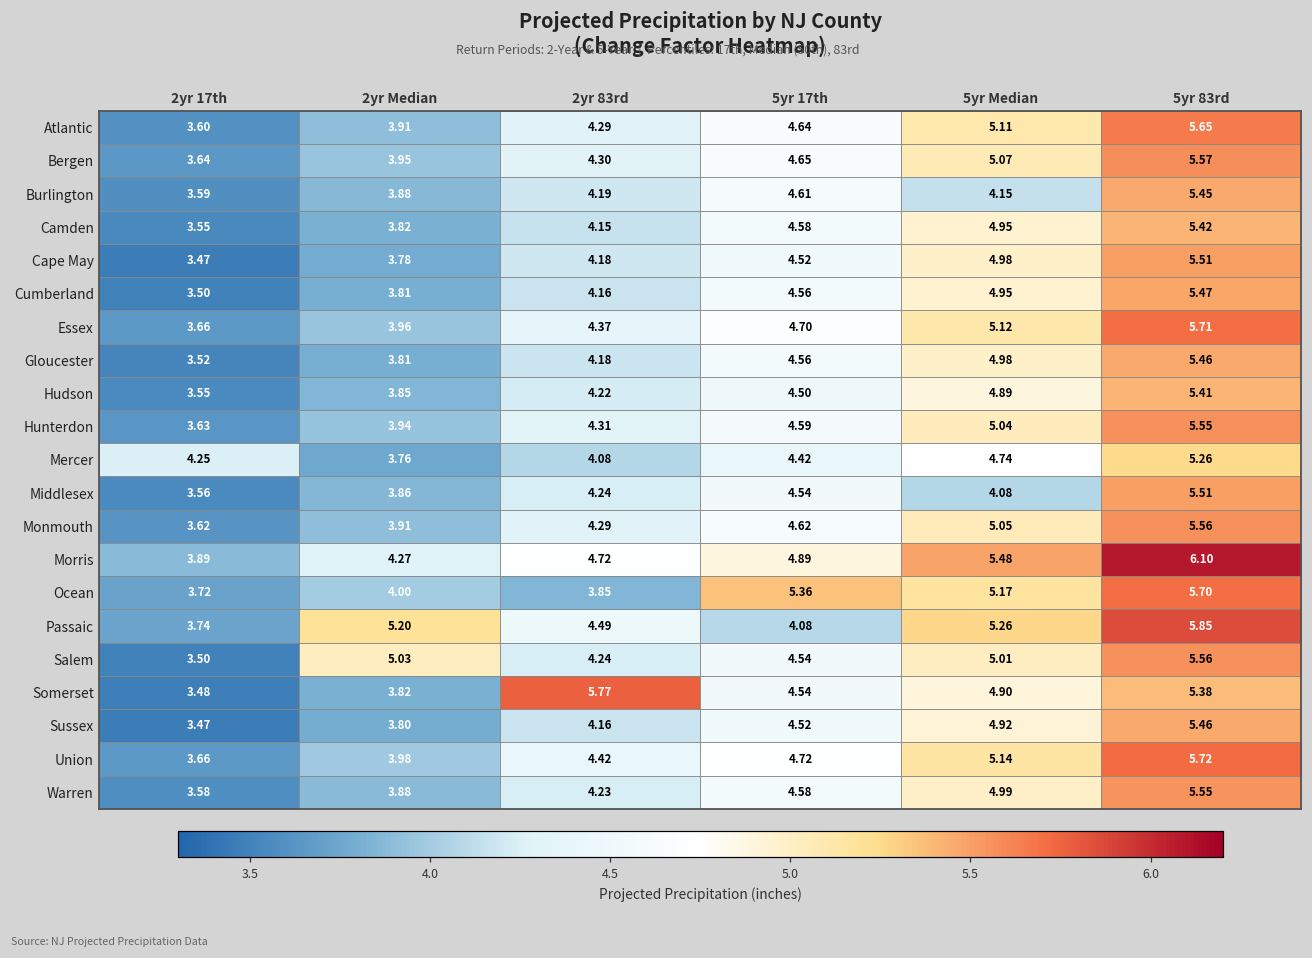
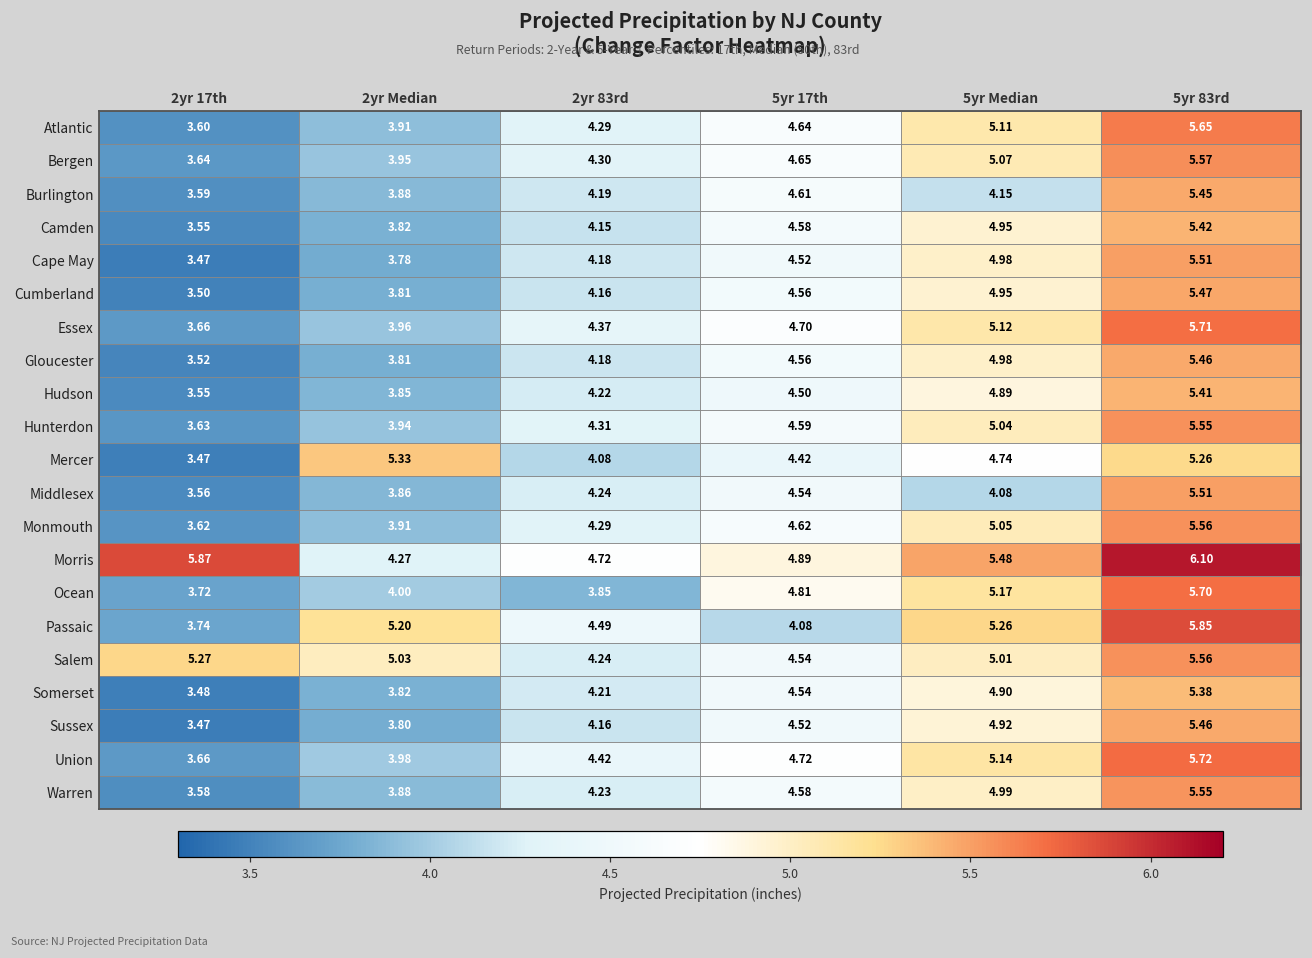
  {
    "Atlantic": {
      "2yr 17th": 3.60,
      "2yr Median": 3.91,
      "2yr 83rd": 4.29,
      "5yr 17th": 4.64,
      "5yr Median": 5.11,
      "5yr 83rd": 5.65
    },
    "Bergen": {
      "2yr 17th": 3.64,
      "2yr Median": 3.95,
      "2yr 83rd": 4.30,
      "5yr 17th": 4.65,
      "5yr Median": 5.07,
      "5yr 83rd": 5.57
    },
    "Burlington": {
      "2yr 17th": 3.59,
      "2yr Median": 3.88,
      "2yr 83rd": 4.19,
      "5yr 17th": 4.61,
      "5yr Median": 4.15,
      "5yr 83rd": 5.45
    },
    "Camden": {
      "2yr 17th": 3.55,
      "2yr Median": 3.82,
      "2yr 83rd": 4.15,
      "5yr 17th": 4.58,
      "5yr Median": 4.95,
      "5yr 83rd": 5.42
    },
    "Cape May": {
      "2yr 17th": 3.47,
      "2yr Median": 3.78,
      "2yr 83rd": 4.18,
      "5yr 17th": 4.52,
      "5yr Median": 4.98,
      "5yr 83rd": 5.51
    },
    "Cumberland": {
      "2yr 17th": 3.50,
      "2yr Median": 3.81,
      "2yr 83rd": 4.16,
      "5yr 17th": 4.56,
      "5yr Median": 4.95,
      "5yr 83rd": 5.47
    },
    "Essex": {
      "2yr 17th": 3.66,
      "2yr Median": 3.96,
      "2yr 83rd": 4.37,
      "5yr 17th": 4.70,
      "5yr Median": 5.12,
      "5yr 83rd": 5.71
    },
    "Gloucester": {
      "2yr 17th": 3.52,
      "2yr Median": 3.81,
      "2yr 83rd": 4.18,
      "5yr 17th": 4.56,
      "5yr Median": 4.98,
      "5yr 83rd": 5.46
    },
    "Hudson": {
      "2yr 17th": 3.55,
      "2yr Median": 3.85,
      "2yr 83rd": 4.22,
      "5yr 17th": 4.50,
      "5yr Median": 4.89,
      "5yr 83rd": 5.41
    },
    "Hunterdon": {
      "2yr 17th": 3.63,
      "2yr Median": 3.94,
      "2yr 83rd": 4.31,
      "5yr 17th": 4.59,
      "5yr Median": 5.04,
      "5yr 83rd": 5.55
    },
    "Mercer": {
-     "2yr 17th": 4.25,
-     "2yr Median": 3.76,
+     "2yr 17th": 3.47,
+     "2yr Median": 5.33,
      "2yr 83rd": 4.08,
      "5yr 17th": 4.42,
      "5yr Median": 4.74,
      "5yr 83rd": 5.26
    },
    "Middlesex": {
      "2yr 17th": 3.56,
      "2yr Median": 3.86,
      "2yr 83rd": 4.24,
      "5yr 17th": 4.54,
      "5yr Median": 4.08,
      "5yr 83rd": 5.51
    },
    "Monmouth": {
      "2yr 17th": 3.62,
      "2yr Median": 3.91,
      "2yr 83rd": 4.29,
      "5yr 17th": 4.62,
      "5yr Median": 5.05,
      "5yr 83rd": 5.56
    },
    "Morris": {
-     "2yr 17th": 3.89,
+     "2yr 17th": 5.87,
      "2yr Median": 4.27,
      "2yr 83rd": 4.72,
      "5yr 17th": 4.89,
      "5yr Median": 5.48,
      "5yr 83rd": 6.10
    },
    "Ocean": {
      "2yr 17th": 3.72,
      "2yr Median": 4.00,
      "2yr 83rd": 3.85,
-     "5yr 17th": 5.36,
+     "5yr 17th": 4.81,
      "5yr Median": 5.17,
      "5yr 83rd": 5.70
    },
    "Passaic": {
      "2yr 17th": 3.74,
      "2yr Median": 5.20,
      "2yr 83rd": 4.49,
      "5yr 17th": 4.08,
      "5yr Median": 5.26,
      "5yr 83rd": 5.85
    },
    "Salem": {
-     "2yr 17th": 3.50,
+     "2yr 17th": 5.27,
      "2yr Median": 5.03,
      "2yr 83rd": 4.24,
      "5yr 17th": 4.54,
      "5yr Median": 5.01,
      "5yr 83rd": 5.56
    },
    "Somerset": {
      "2yr 17th": 3.48,
      "2yr Median": 3.82,
-     "2yr 83rd": 5.77,
+     "2yr 83rd": 4.21,
      "5yr 17th": 4.54,
      "5yr Median": 4.90,
      "5yr 83rd": 5.38
    },
    "Sussex": {
      "2yr 17th": 3.47,
      "2yr Median": 3.80,
      "2yr 83rd": 4.16,
      "5yr 17th": 4.52,
      "5yr Median": 4.92,
      "5yr 83rd": 5.46
    },
    "Union": {
      "2yr 17th": 3.66,
      "2yr Median": 3.98,
      "2yr 83rd": 4.42,
      "5yr 17th": 4.72,
      "5yr Median": 5.14,
      "5yr 83rd": 5.72
    },
    "Warren": {
      "2yr 17th": 3.58,
      "2yr Median": 3.88,
      "2yr 83rd": 4.23,
      "5yr 17th": 4.58,
      "5yr Median": 4.99,
      "5yr 83rd": 5.55
    }
  }
